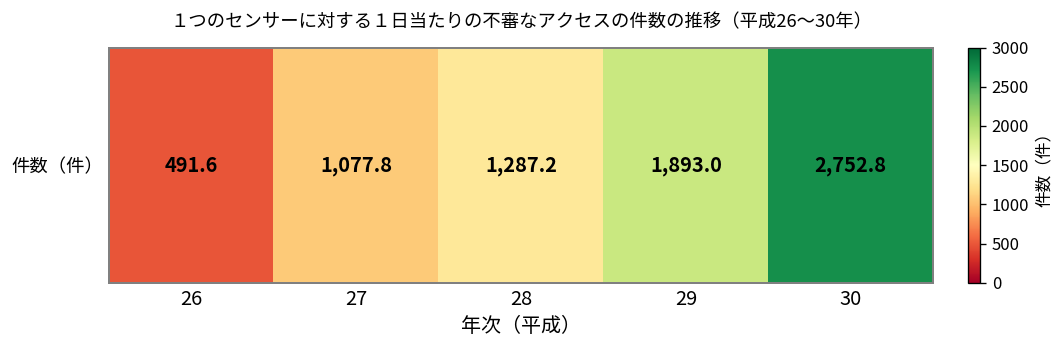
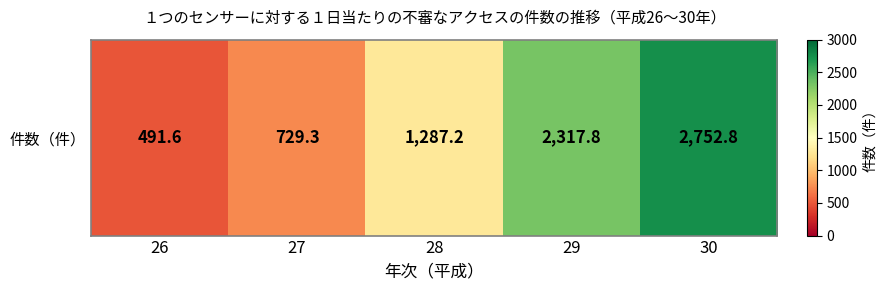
  {
    "件数（件）": {
      "26": "491.6",
-     "27": "1,077.8",
+     "27": "729.3",
      "28": "1,287.2",
-     "29": "1,893.0",
+     "29": "2,317.8",
      "30": "2,752.8"
    }
  }
